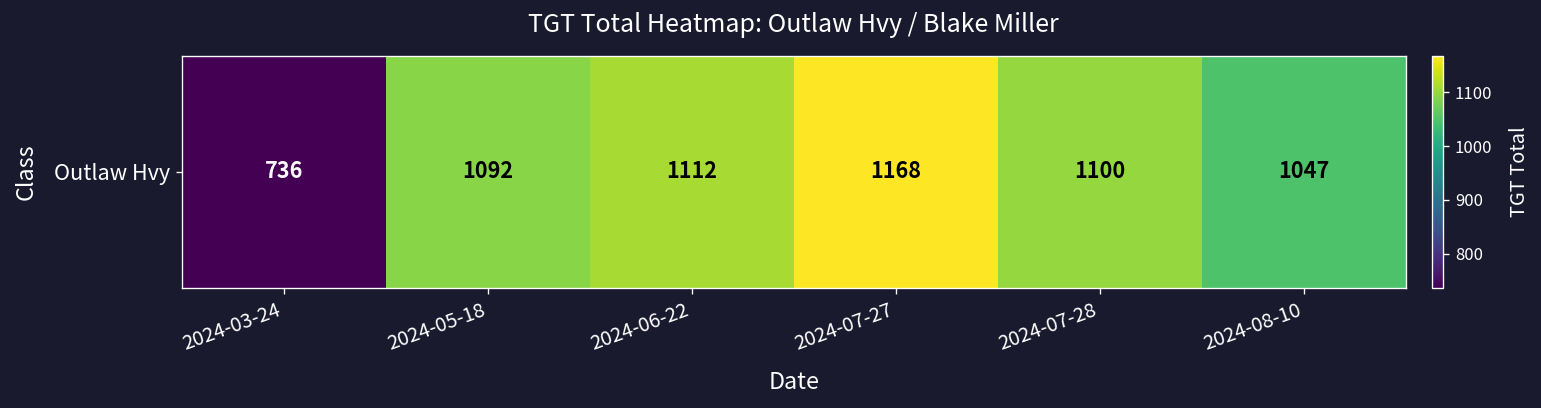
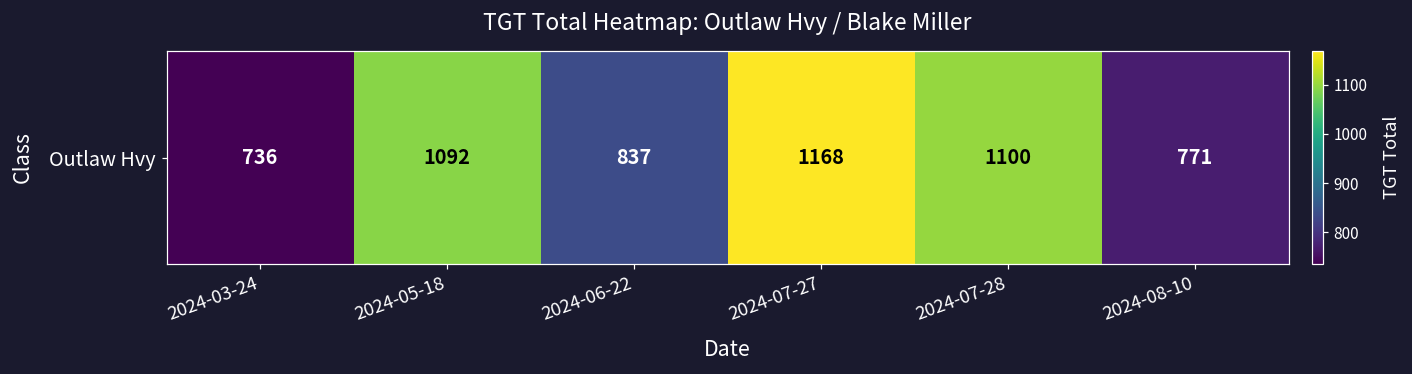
  {
    "Outlaw Hvy": {
      "2024-03-24": 736,
      "2024-05-18": 1092,
-     "2024-06-22": 1112,
+     "2024-06-22": 837,
      "2024-07-27": 1168,
      "2024-07-28": 1100,
-     "2024-08-10": 1047
+     "2024-08-10": 771
    }
  }
